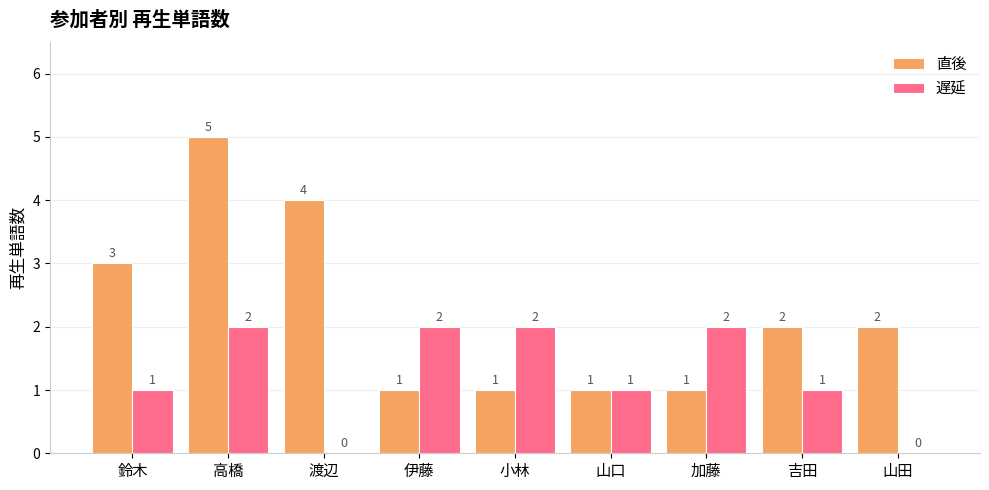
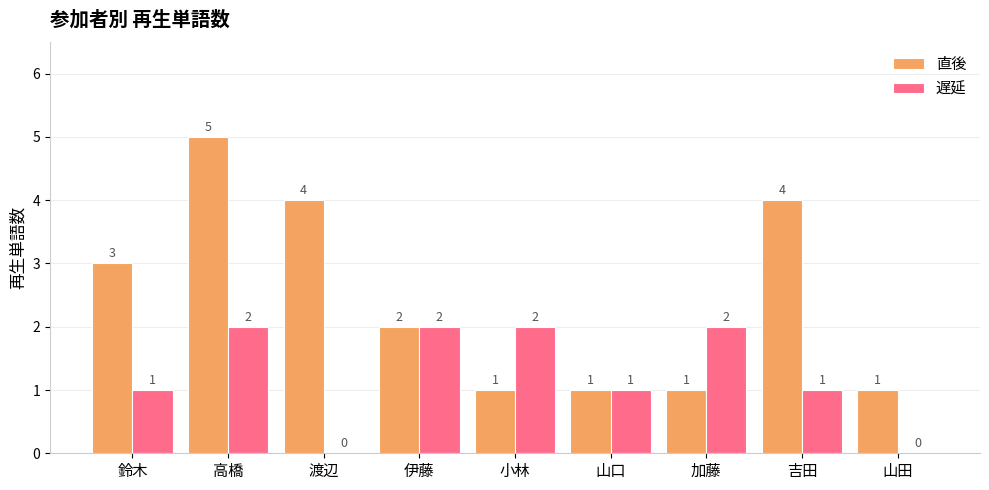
  {
    "直後": {
      "鈴木": 3,
      "高橋": 5,
      "渡辺": 4,
-     "伊藤": 1,
+     "伊藤": 2,
      "小林": 1,
      "山口": 1,
      "加藤": 1,
-     "吉田": 2,
-     "山田": 2
+     "吉田": 4,
+     "山田": 1
    },
    "遅延": {
      "鈴木": 1,
      "高橋": 2,
      "渡辺": 0,
      "伊藤": 2,
      "小林": 2,
      "山口": 1,
      "加藤": 2,
      "吉田": 1,
      "山田": 0
    }
  }
